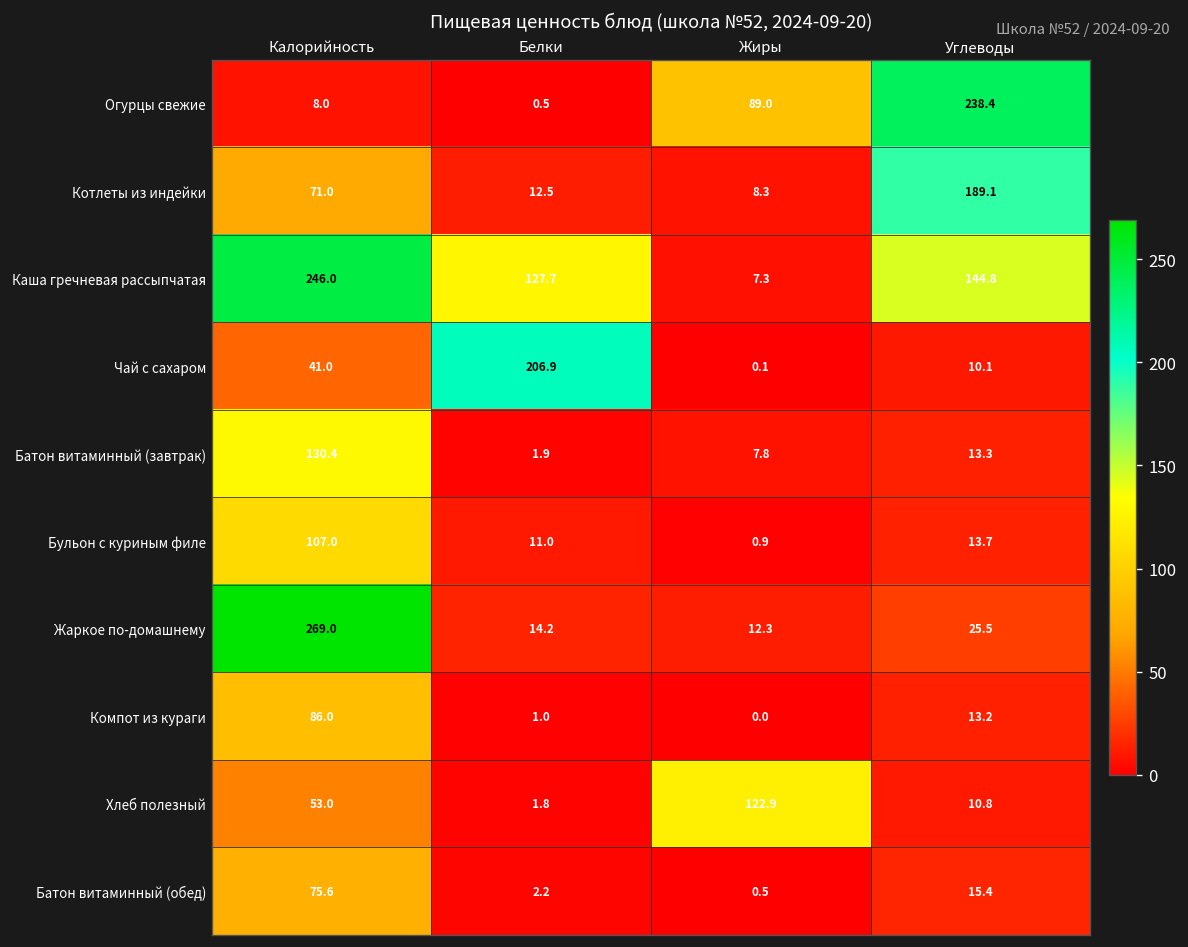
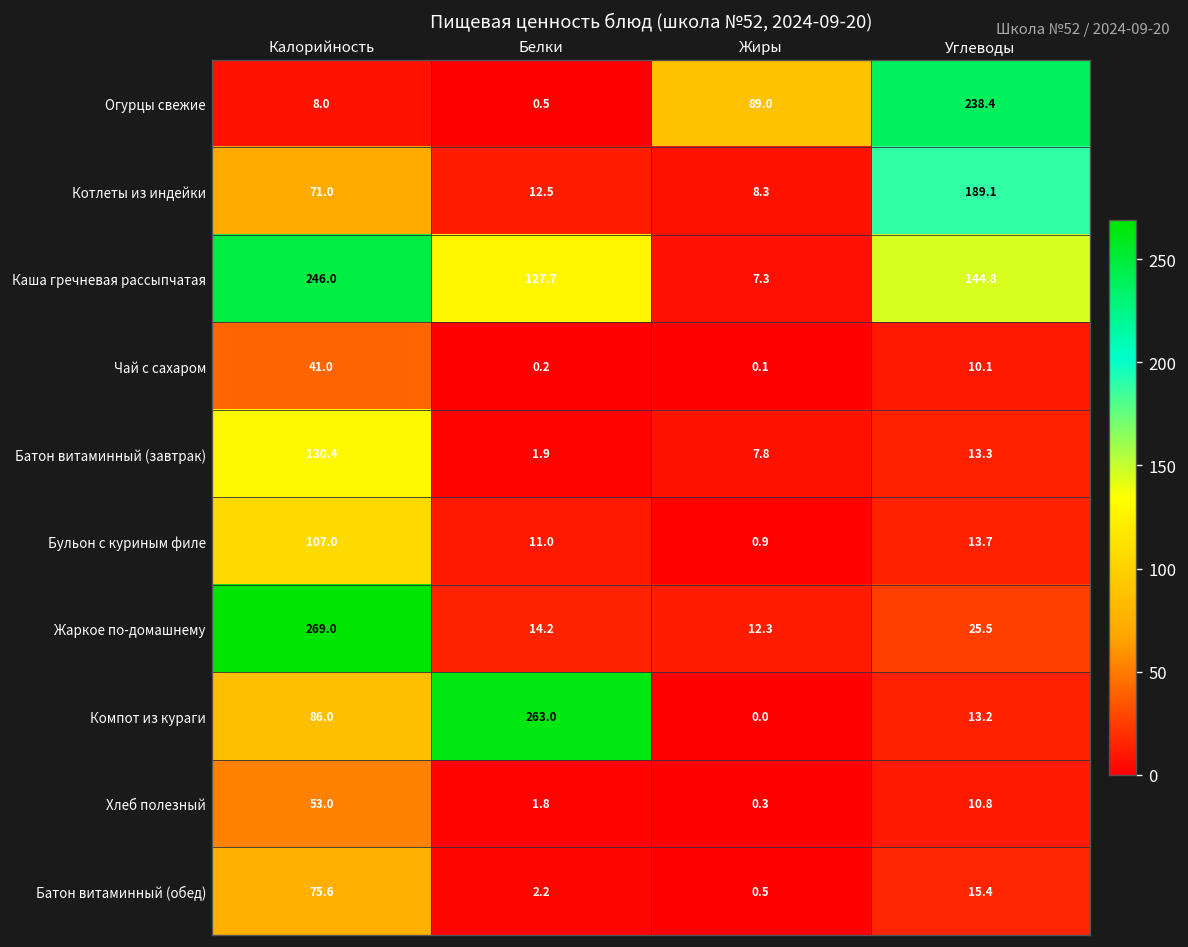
  {
    "Огурцы свежие": {
      "Калорийность": 8.0,
      "Белки": 0.5,
      "Жиры": 89.0,
      "Углеводы": 238.4
    },
    "Котлеты из индейки": {
      "Калорийность": 71.0,
      "Белки": 12.5,
      "Жиры": 8.3,
      "Углеводы": 189.1
    },
    "Каша гречневая рассыпчатая": {
      "Калорийность": 246.0,
      "Белки": 127.7,
      "Жиры": 7.3,
      "Углеводы": 144.8
    },
    "Чай с сахаром": {
      "Калорийность": 41.0,
-     "Белки": 206.9,
+     "Белки": 0.2,
      "Жиры": 0.1,
      "Углеводы": 10.1
    },
    "Батон витаминный (завтрак)": {
      "Калорийность": 130.4,
      "Белки": 1.9,
      "Жиры": 7.8,
      "Углеводы": 13.3
    },
    "Бульон с куриным филе": {
      "Калорийность": 107.0,
      "Белки": 11.0,
      "Жиры": 0.9,
      "Углеводы": 13.7
    },
    "Жаркое по-домашнему": {
      "Калорийность": 269.0,
      "Белки": 14.2,
      "Жиры": 12.3,
      "Углеводы": 25.5
    },
    "Компот из кураги": {
      "Калорийность": 86.0,
-     "Белки": 1.0,
+     "Белки": 263.0,
      "Жиры": 0.0,
      "Углеводы": 13.2
    },
    "Хлеб полезный": {
      "Калорийность": 53.0,
      "Белки": 1.8,
-     "Жиры": 122.9,
+     "Жиры": 0.3,
      "Углеводы": 10.8
    },
    "Батон витаминный (обед)": {
      "Калорийность": 75.6,
      "Белки": 2.2,
      "Жиры": 0.5,
      "Углеводы": 15.4
    }
  }
